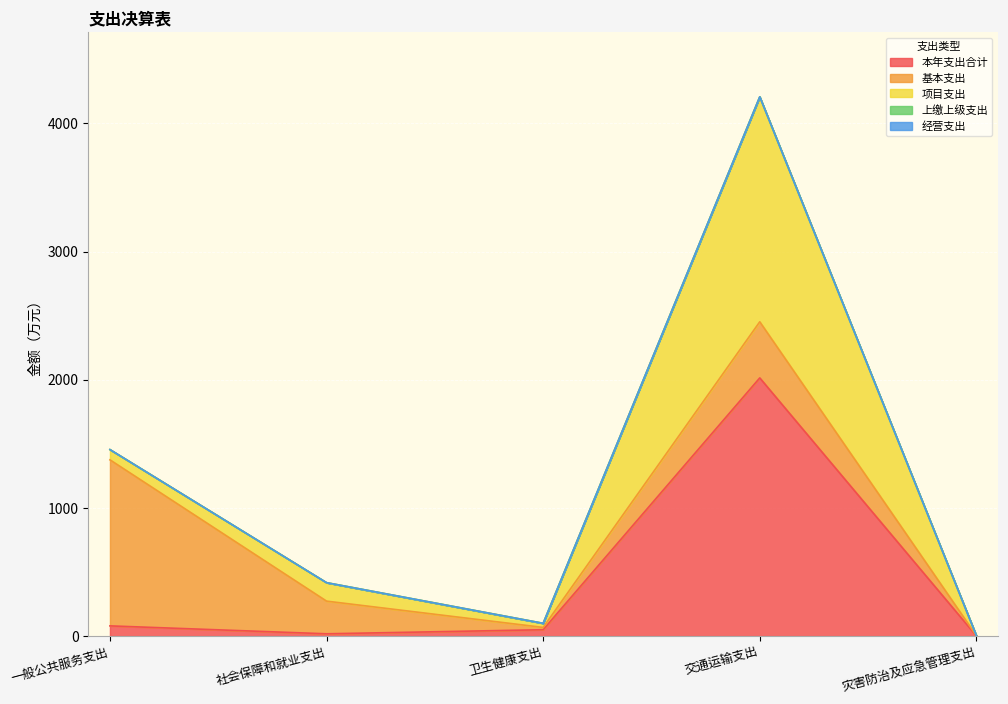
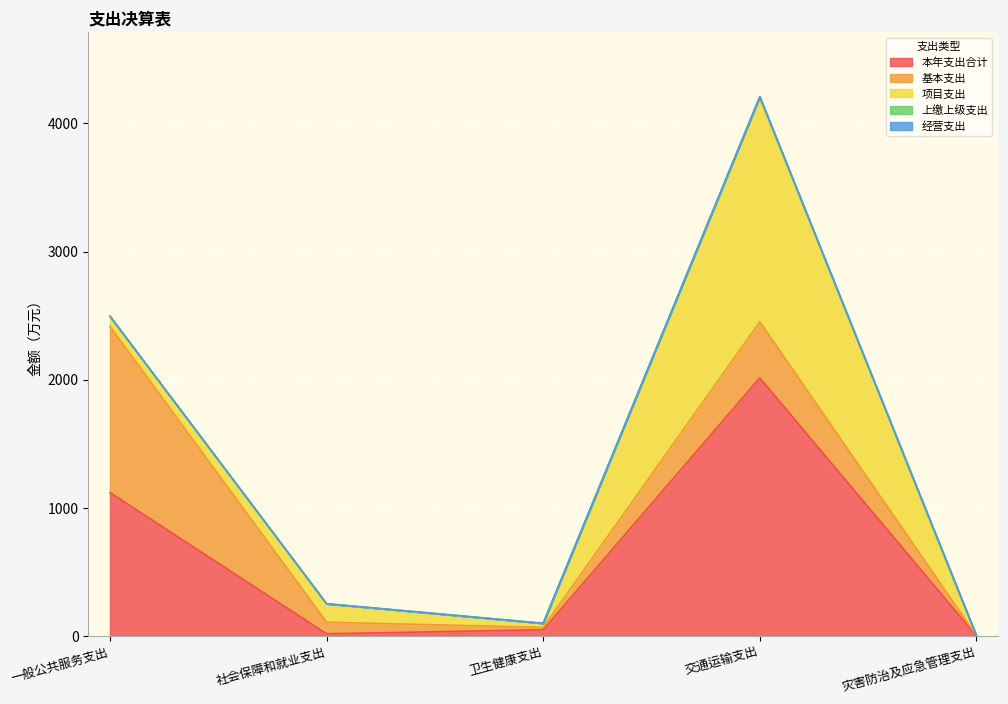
  {
    "本年支出合计": {
-     "一般公共服务支出": 80,
+     "一般公共服务支出": 1120,
      "社会保障和就业支出": 20,
      "交通运输支出": 2010
    },
    "基本支出": {
      "一般公共服务支出": 1300,
-     "社会保障和就业支出": 250,
+     "社会保障和就业支出": 90,
      "交通运输支出": 440
    }
  }
